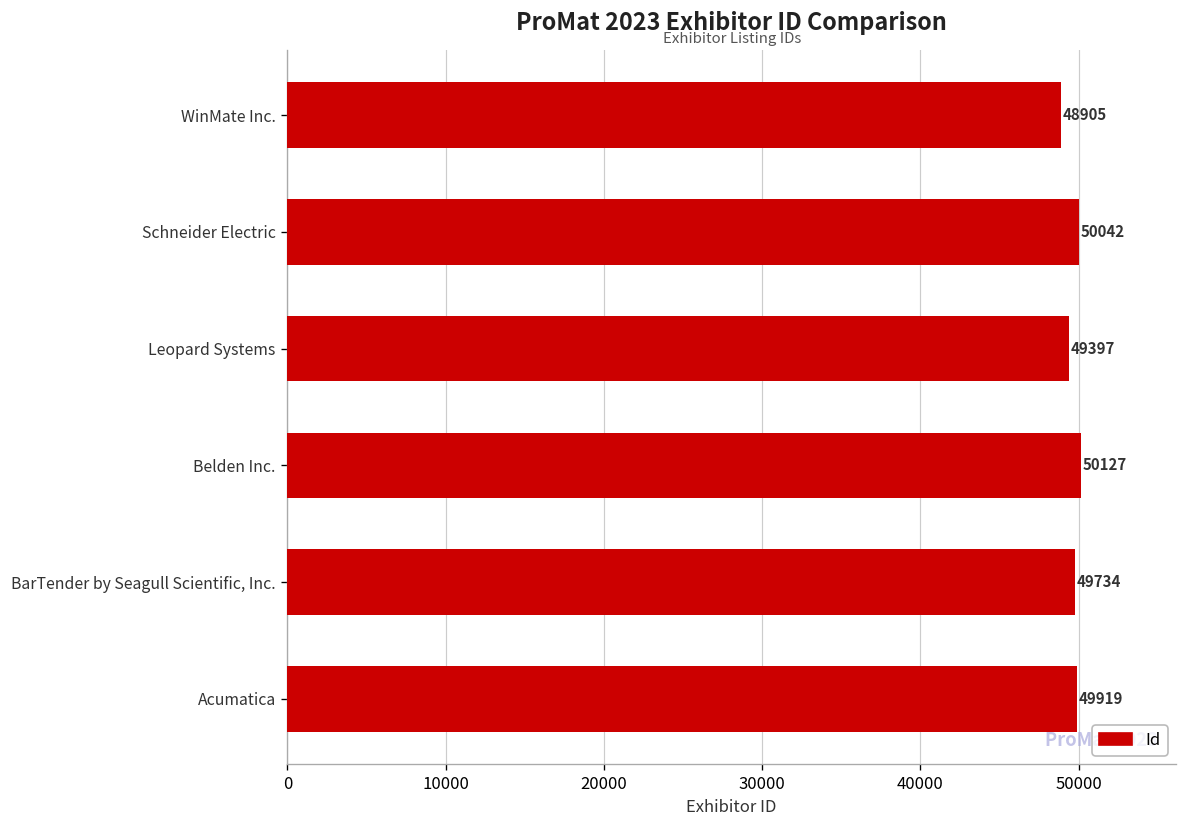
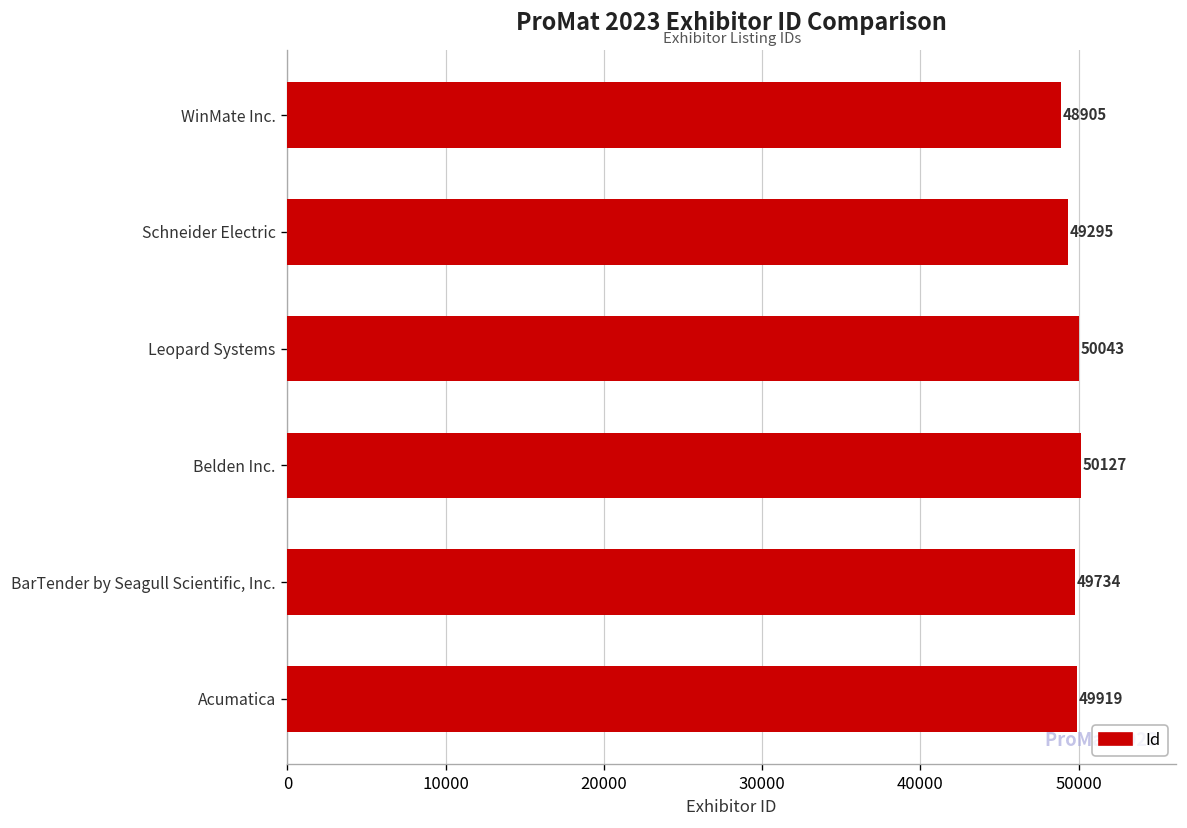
  {
    "WinMate Inc.": 48905,
-   "Schneider Electric": 50042,
-   "Leopard Systems": 49397,
+   "Schneider Electric": 49295,
+   "Leopard Systems": 50043,
    "Belden Inc.": 50127,
    "BarTender by Seagull Scientific, Inc.": 49734,
    "Acumatica": 49919
  }
